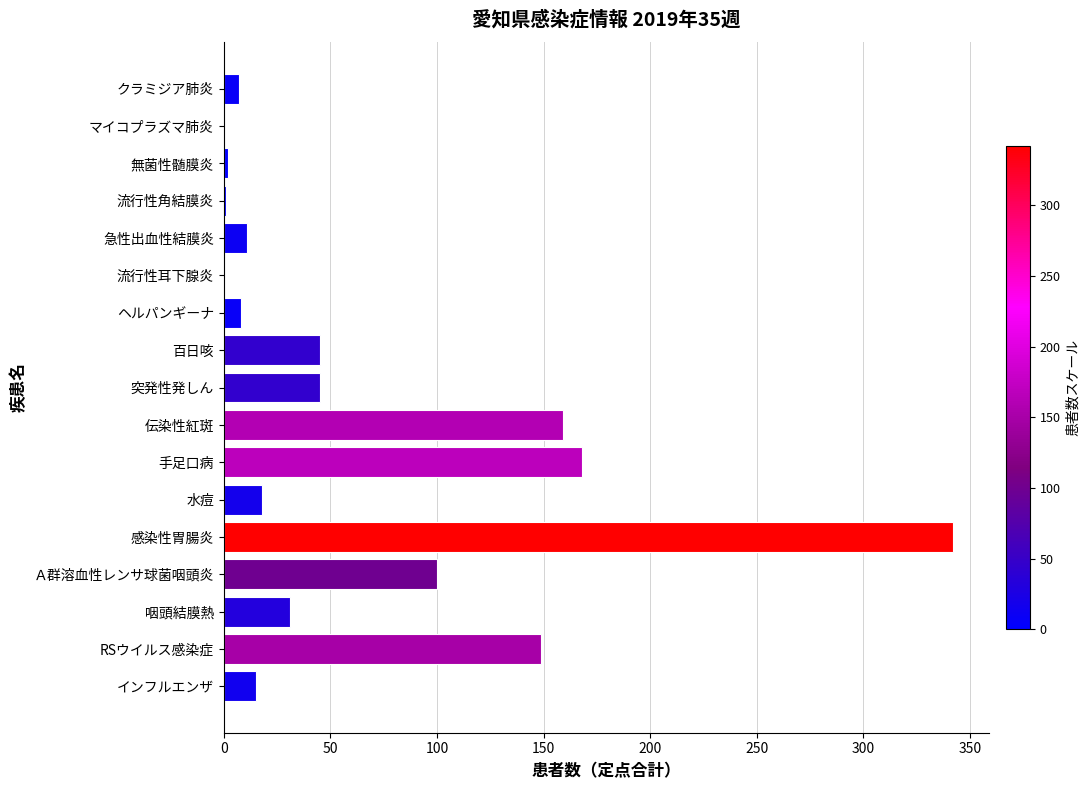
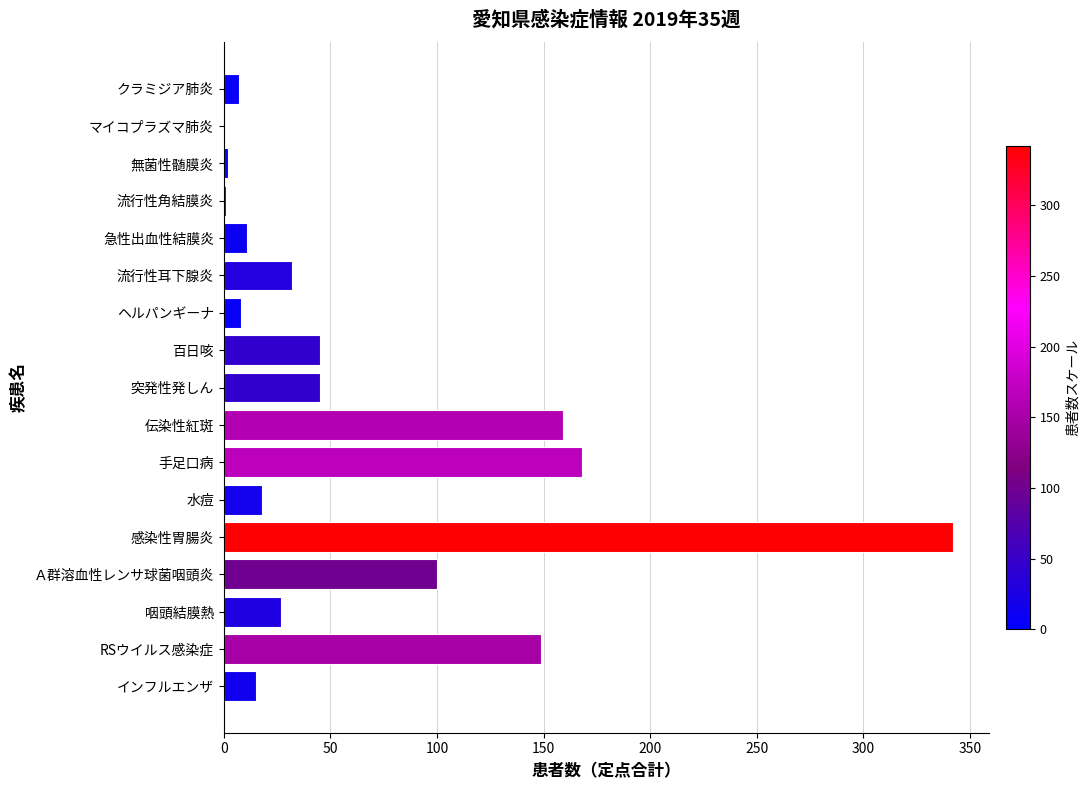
  {
    "クラミジア肺炎": 7,
    "マイコプラズマ肺炎": 0,
    "無菌性髄膜炎": 2,
    "急性出血性結膜炎": 11,
-   "流行性耳下腺炎": 0,
+   "流行性耳下腺炎": 32,
    "ヘルパンギーナ": 8,
    "百日咳": 45,
    "突発性発しん": 45,
    "伝染性紅斑": 159,
    "手足口病": 168,
    "水痘": 18,
    "感染性胃腸炎": 342,
    "Ａ群溶血性レンサ球菌咽頭炎": 100,
-   "咽頭結膜熱": 31,
+   "咽頭結膜熱": 27,
    "RSウイルス感染症": 149,
    "インフルエンザ": 15
  }
